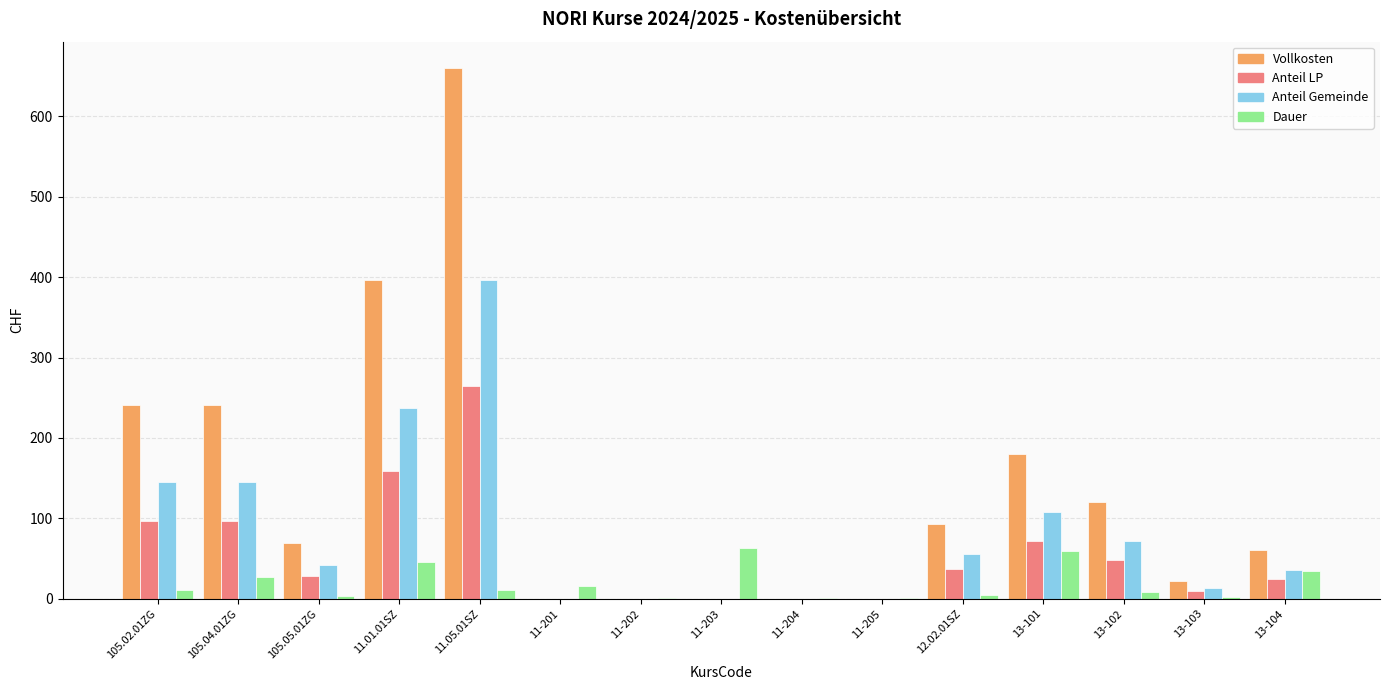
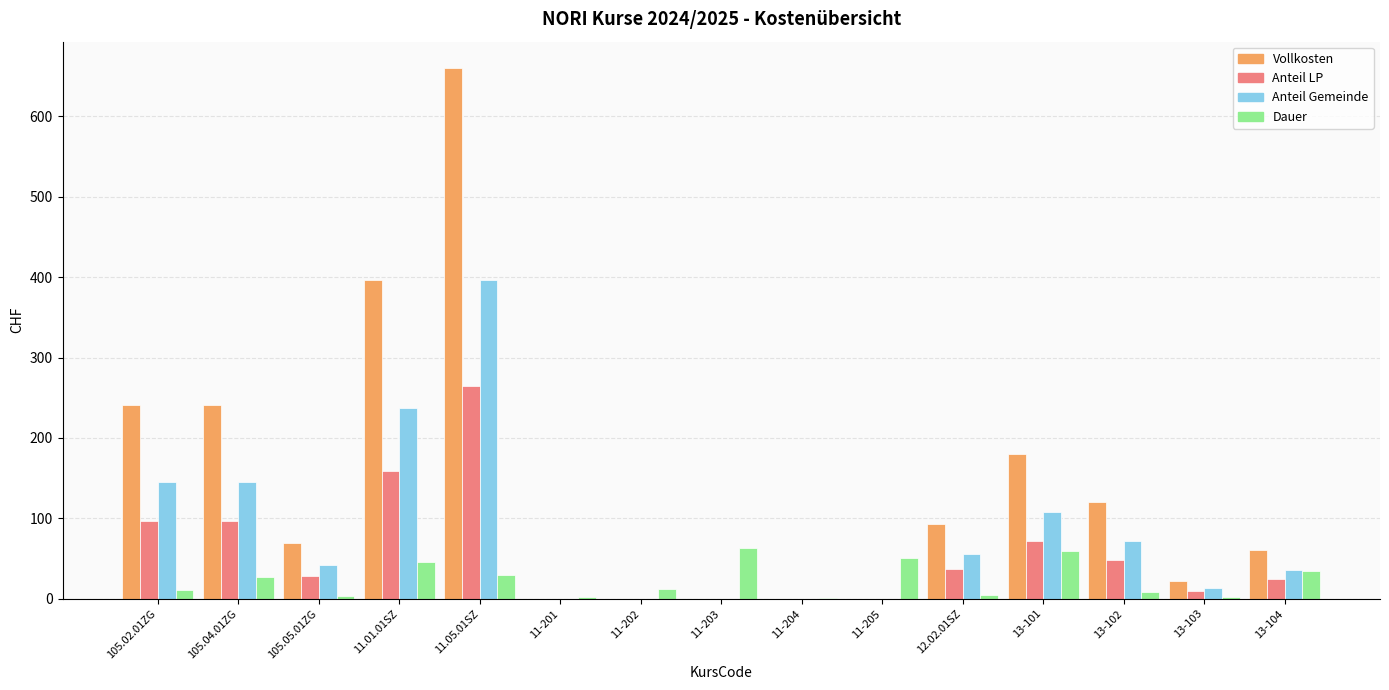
  {
    "Anteil Gemeinde": {
      "105.02.01ZG": 140,
      "105.04.01ZG": 140,
      "105.05.01ZG": 40,
      "11.01.01SZ": 240,
      "11.05.01SZ": 400,
      "11-201": 0,
      "11-202": 0,
      "11-203": 0,
      "11-204": 0,
      "11-205": 0,
      "12.02.01SZ": 60,
      "13-101": 110,
      "13-102": 70,
      "13-103": 10,
      "13-104": 40
    },
    "Dauer": {
      "105.02.01ZG": 10,
      "105.04.01ZG": 30,
      "11.01.01SZ": 50,
-     "11.05.01SZ": 10,
-     "11-201": 20,
-     "11-202": 0,
+     "11.05.01SZ": 30,
+     "11-201": 0,
+     "11-202": 10,
      "11-203": 60,
-     "11-205": 0,
+     "11-205": 50,
      "12.02.01SZ": 0,
      "13-101": 60,
      "13-102": 10,
      "13-104": 30
    }
  }
